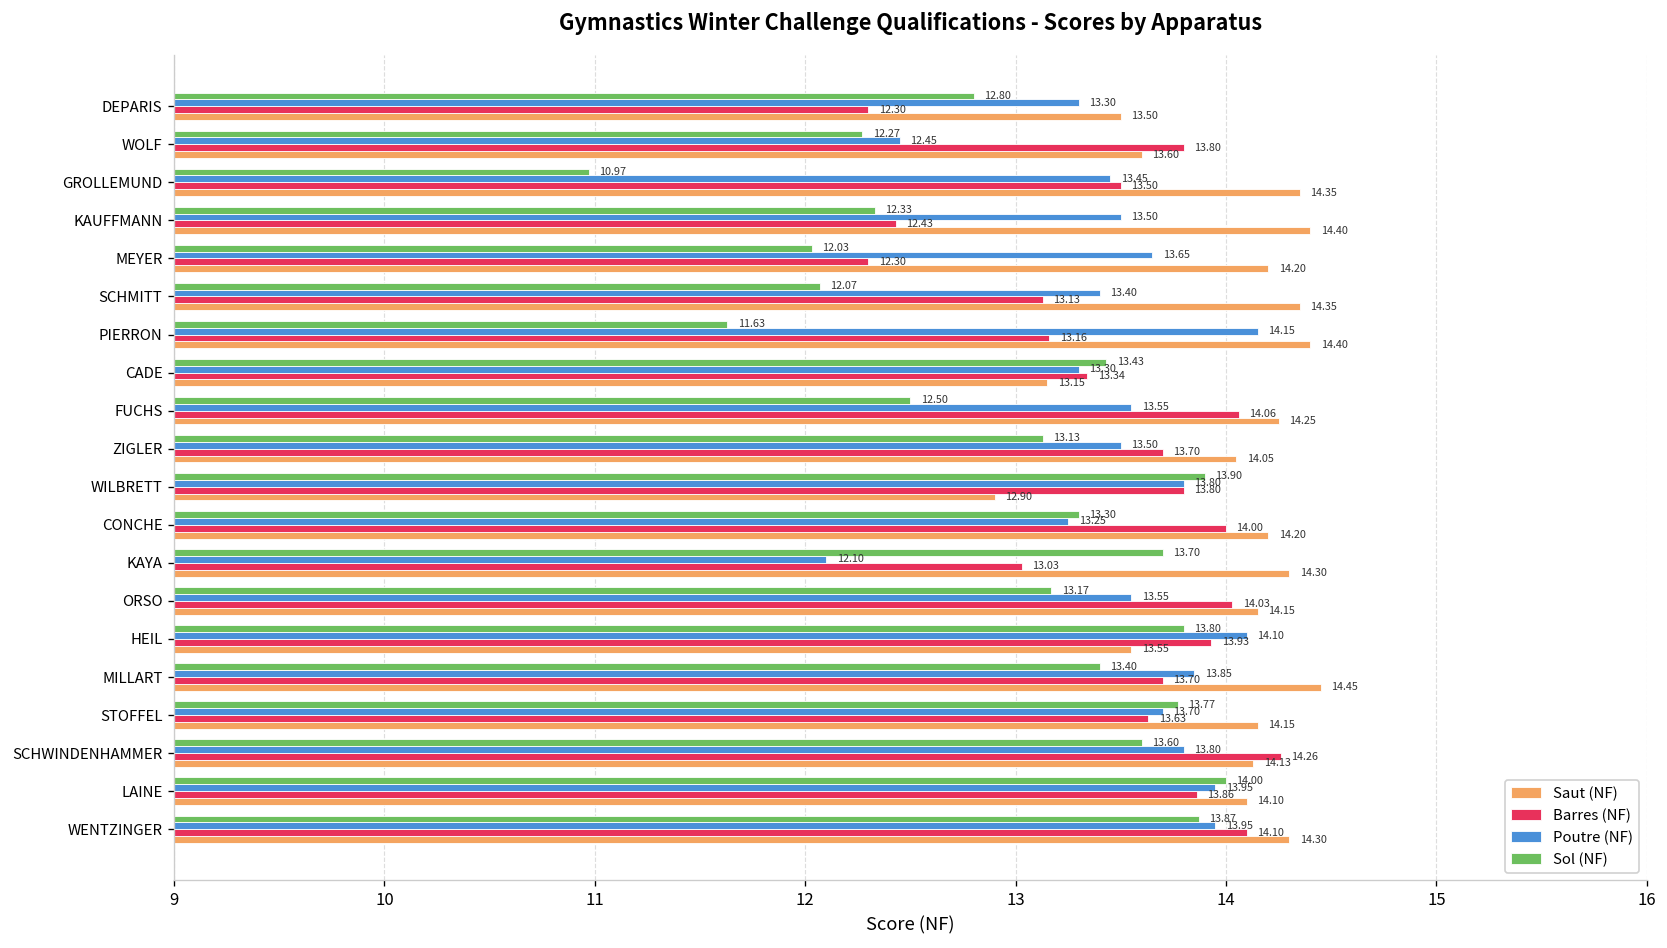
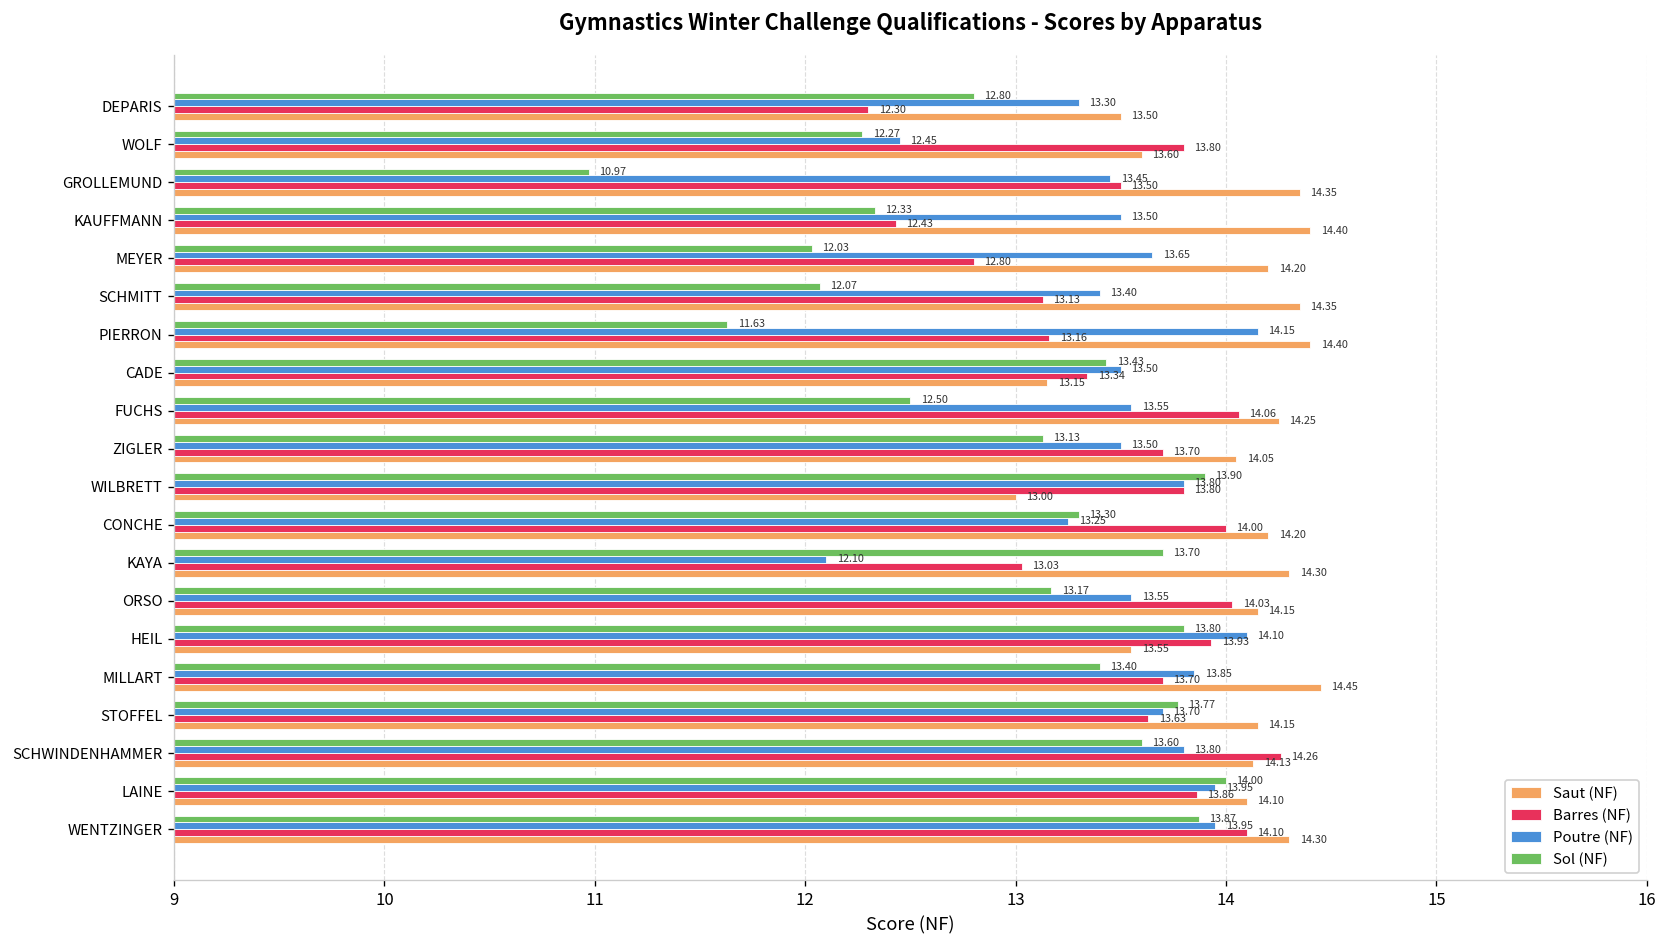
  {
    "Saut (NF)": {
      "DEPARIS": 13.50,
      "WOLF": 13.60,
      "GROLLEMUND": 14.35,
      "KAUFFMANN": 14.40,
      "MEYER": 14.20,
      "SCHMITT": 14.35,
      "PIERRON": 14.40,
      "CADE": 13.15,
      "FUCHS": 14.25,
      "ZIGLER": 14.05,
-     "WILBRETT": 12.90,
+     "WILBRETT": 13.00,
      "CONCHE": 14.20,
      "KAYA": 14.30,
      "ORSO": 14.15,
      "HEIL": 13.55,
      "MILLART": 14.45,
      "STOFFEL": 14.15,
      "SCHWINDENHAMMER": 14.13,
      "LAINE": 14.10,
      "WENTZINGER": 14.30
    },
    "Barres (NF)": {
      "DEPARIS": 12.30,
      "WOLF": 13.80,
      "KAUFFMANN": 12.43,
-     "MEYER": 12.30,
+     "MEYER": 12.80,
      "SCHMITT": 13.13,
      "PIERRON": 13.16,
      "CADE": 13.34,
      "FUCHS": 14.06,
      "ZIGLER": 13.70,
      "CONCHE": 14.00,
      "KAYA": 13.03,
      "ORSO": 14.03,
      "HEIL": 13.93,
      "MILLART": 13.70,
      "SCHWINDENHAMMER": 14.26,
      "LAINE": 13.86,
      "WENTZINGER": 14.10
    },
    "Poutre (NF)": {
      "DEPARIS": 13.30,
      "WOLF": 12.45,
      "KAUFFMANN": 13.50,
      "MEYER": 13.65,
      "SCHMITT": 13.40,
      "PIERRON": 14.15,
-     "CADE": 13.30,
+     "CADE": 13.50,
      "FUCHS": 13.55,
      "ZIGLER": 13.50,
      "KAYA": 12.10,
      "ORSO": 13.55,
      "HEIL": 14.10,
      "MILLART": 13.85,
      "SCHWINDENHAMMER": 13.80,
      "WENTZINGER": 13.95
    },
    "Sol (NF)": {
      "DEPARIS": 12.80,
      "WOLF": 12.27,
      "GROLLEMUND": 10.97,
      "KAUFFMANN": 12.33,
      "MEYER": 12.03,
      "SCHMITT": 12.07,
      "PIERRON": 11.63,
      "FUCHS": 12.50,
      "ZIGLER": 13.13,
      "WILBRETT": 13.90,
      "KAYA": 13.70,
      "ORSO": 13.17,
      "HEIL": 13.80,
      "MILLART": 13.40,
      "SCHWINDENHAMMER": 13.60,
      "WENTZINGER": 13.87
    }
  }
